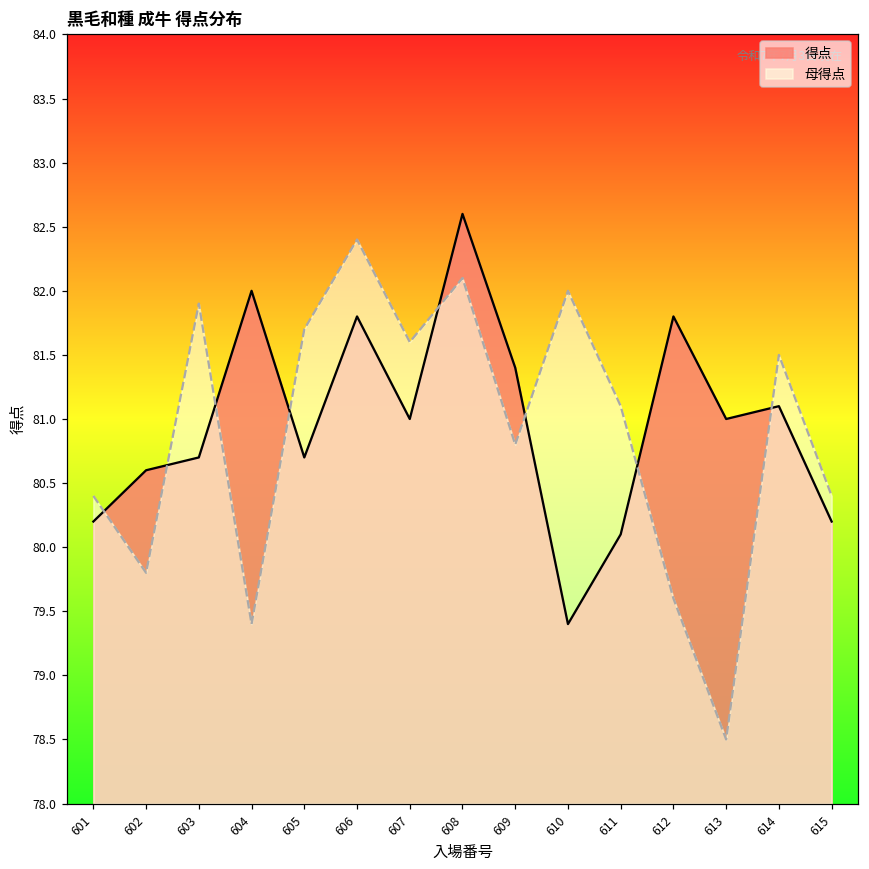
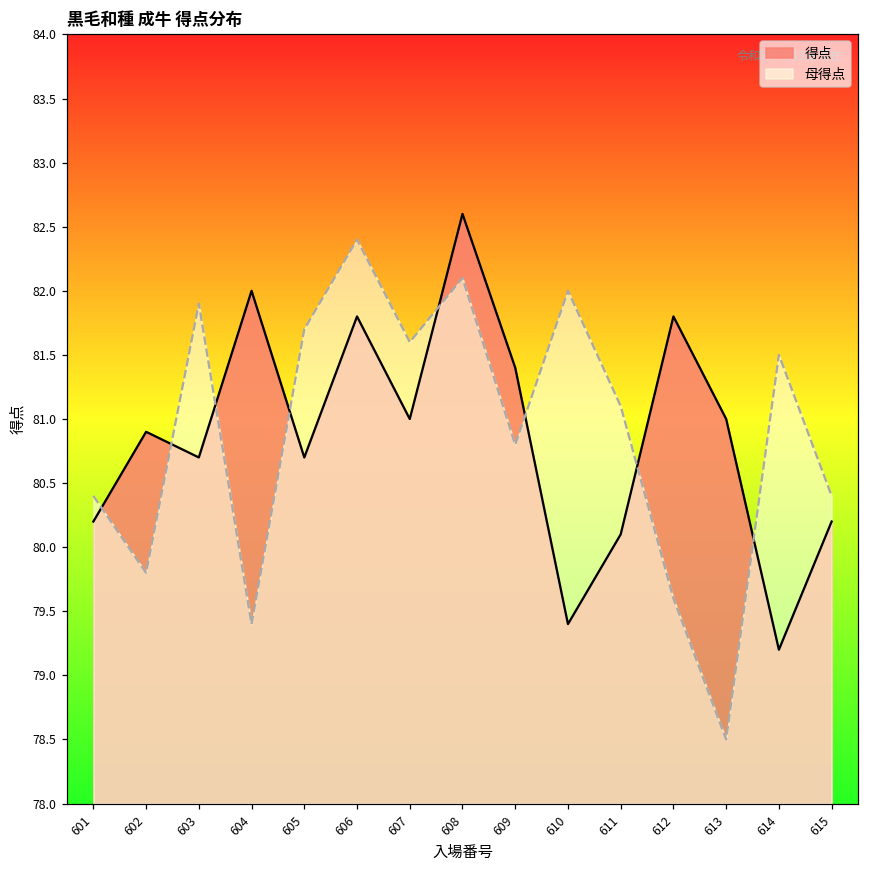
  {
    "得点": {
      "601": 80.2,
-     "602": 80.6,
+     "602": 80.9,
      "603": 80.7,
      "604": 82.0,
      "605": 80.7,
      "606": 81.8,
      "607": 81.0,
      "608": 82.6,
      "609": 81.4,
      "610": 79.4,
      "611": 80.1,
      "612": 81.8,
      "613": 81.0,
-     "614": 81.1,
+     "614": 79.2,
      "615": 80.2
    },
    "母得点": {
      "601": 80.4,
      "602": 79.8,
      "603": 81.9,
      "604": 79.4,
      "605": 81.7,
      "606": 82.4,
      "607": 81.6,
      "608": 82.1,
      "609": 80.8,
      "610": 82.0,
      "611": 81.1,
      "612": 79.6,
      "613": 78.5,
      "614": 81.5,
      "615": 80.4
    }
  }
